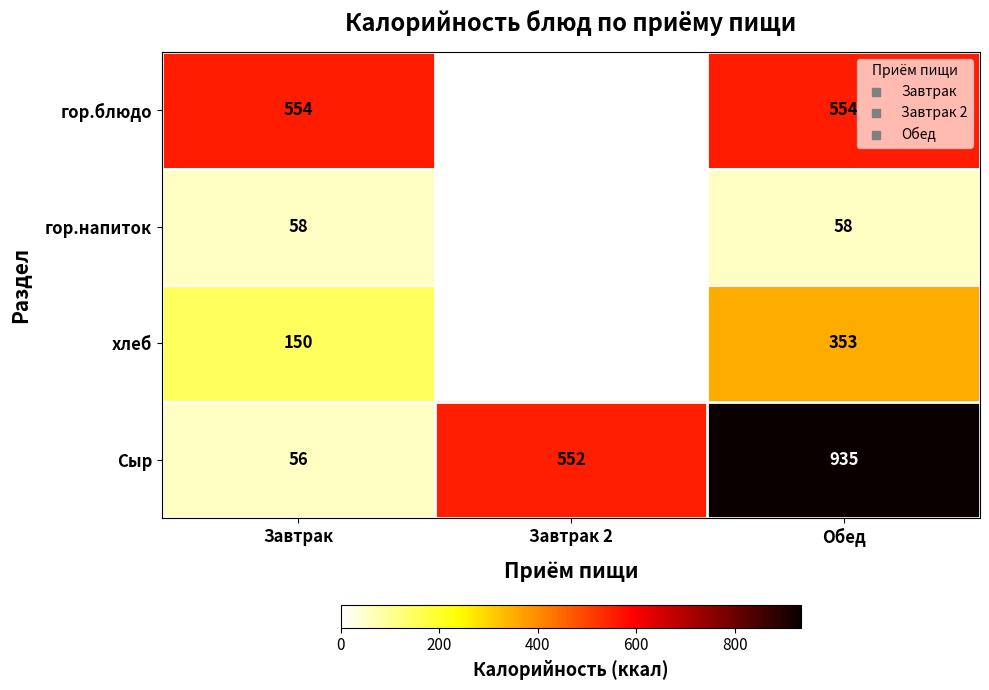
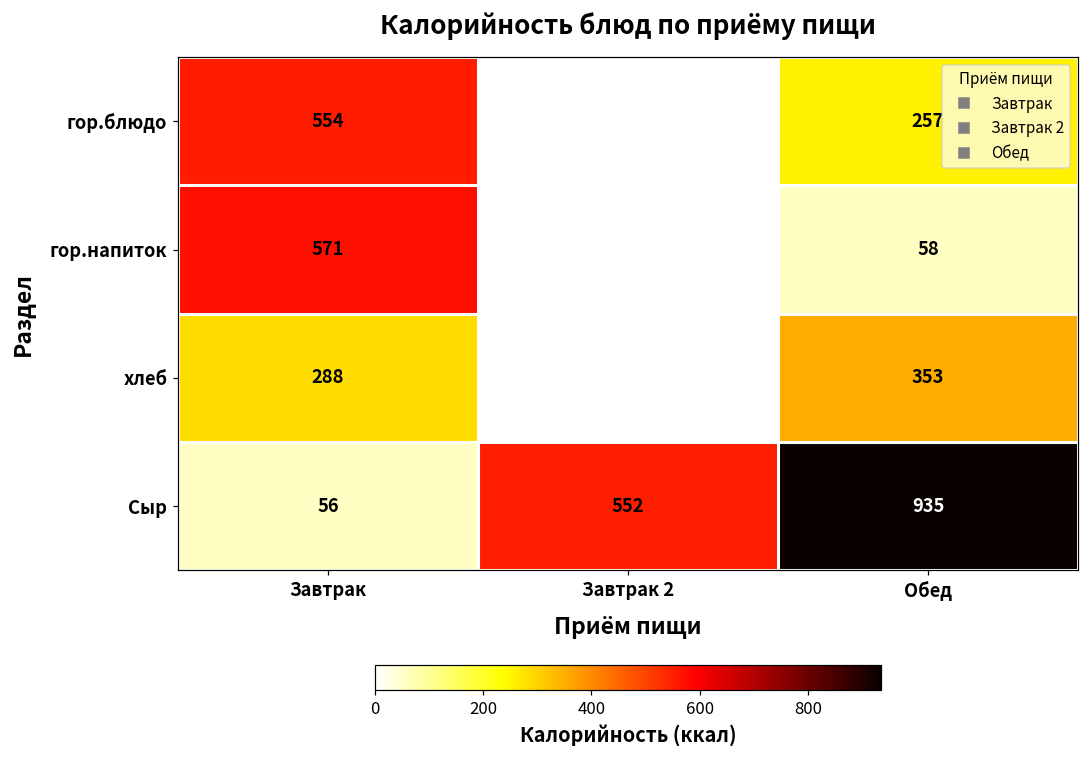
  {
    "гор.блюдо": {
      "Завтрак": 554,
-     "Обед": 554
+     "Обед": 257
    },
    "гор.напиток": {
-     "Завтрак": 58,
+     "Завтрак": 571,
      "Обед": 58
    },
    "хлеб": {
-     "Завтрак": 150,
+     "Завтрак": 288,
      "Обед": 353
    },
    "Сыр": {
      "Завтрак": 56,
      "Завтрак 2": 552,
      "Обед": 935
    }
  }
